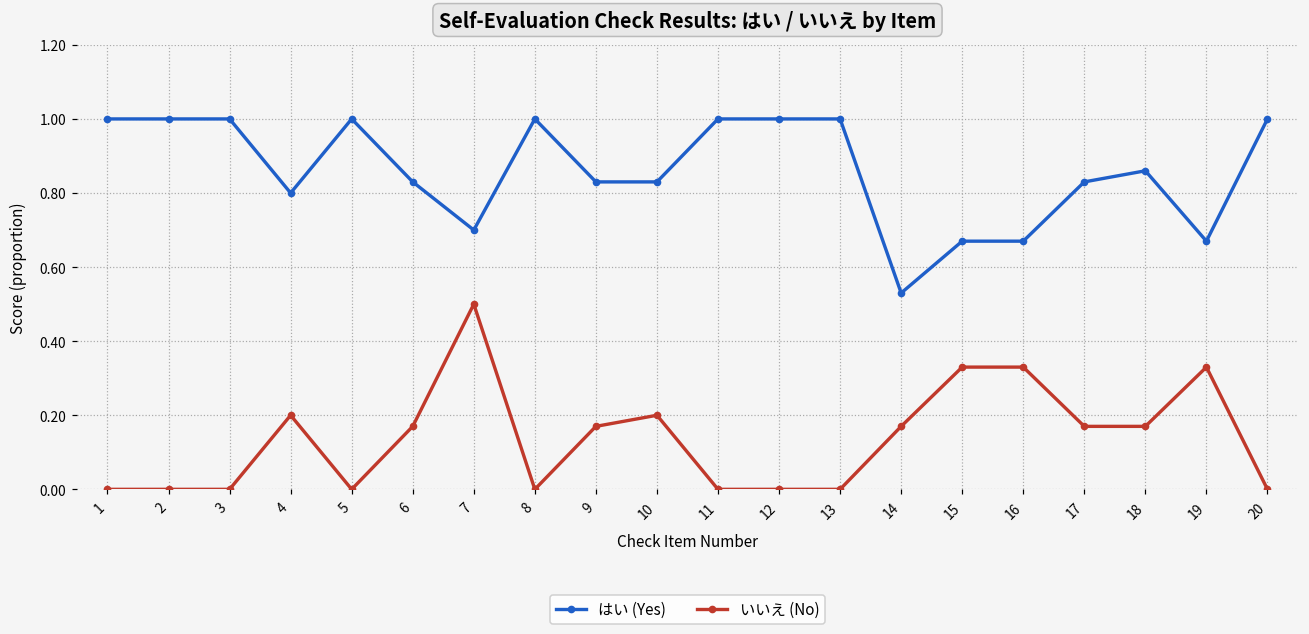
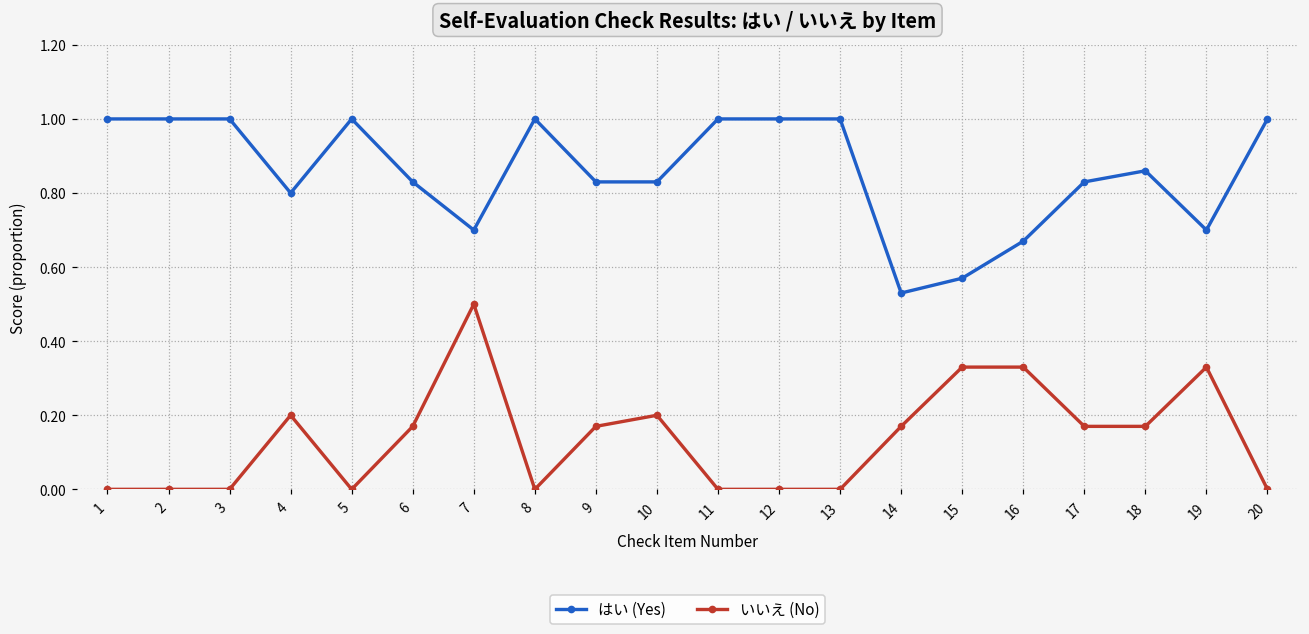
  {
    "はい (Yes)": {
      "1": 1.00,
      "2": 1.00,
      "3": 1.00,
      "4": 0.80,
      "5": 1.00,
      "6": 0.83,
      "7": 0.70,
      "8": 1.00,
      "9": 0.83,
      "10": 0.83,
      "11": 1.00,
      "12": 1.00,
      "13": 1.00,
      "14": 0.53,
-     "15": 0.67,
+     "15": 0.57,
      "16": 0.67,
      "17": 0.83,
      "18": 0.86,
-     "19": 0.67,
+     "19": 0.70,
      "20": 1.00
    },
    "いいえ (No)": {
      "1": 0.00,
      "2": 0.00,
      "3": 0.00,
      "4": 0.20,
      "5": 0.00,
      "6": 0.17,
      "7": 0.50,
      "8": 0.00,
      "9": 0.17,
      "10": 0.20,
      "11": 0.00,
      "12": 0.00,
      "13": 0.00,
      "14": 0.17,
      "15": 0.33,
      "16": 0.33,
      "17": 0.17,
      "18": 0.17,
      "19": 0.33,
      "20": 0.00
    }
  }
